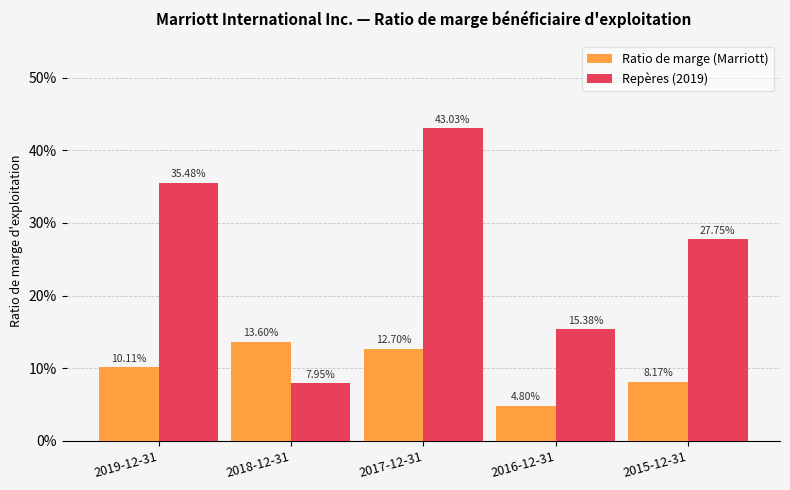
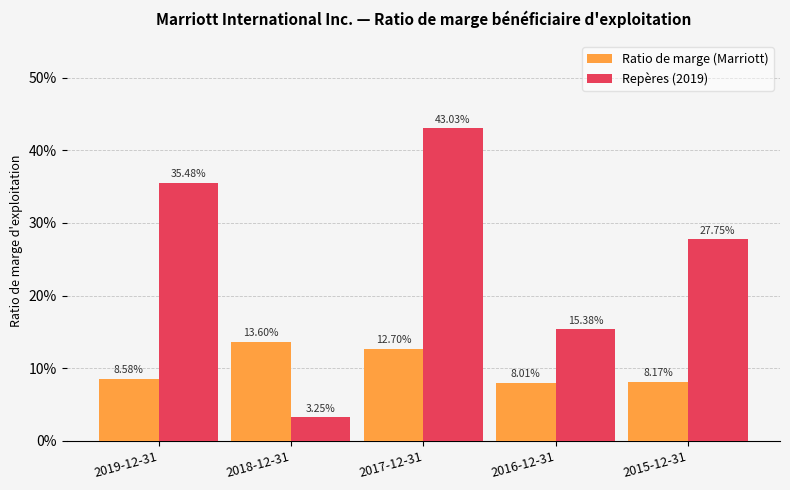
  {
    "Ratio de marge (Marriott)": {
-     "2019-12-31": "10.11%",
+     "2019-12-31": "8.58%",
      "2018-12-31": "13.60%",
      "2017-12-31": "12.70%",
-     "2016-12-31": "4.80%",
+     "2016-12-31": "8.01%",
      "2015-12-31": "8.17%"
    },
    "Repères (2019)": {
      "2019-12-31": "35.48%",
-     "2018-12-31": "7.95%",
+     "2018-12-31": "3.25%",
      "2017-12-31": "43.03%",
      "2016-12-31": "15.38%",
      "2015-12-31": "27.75%"
    }
  }
